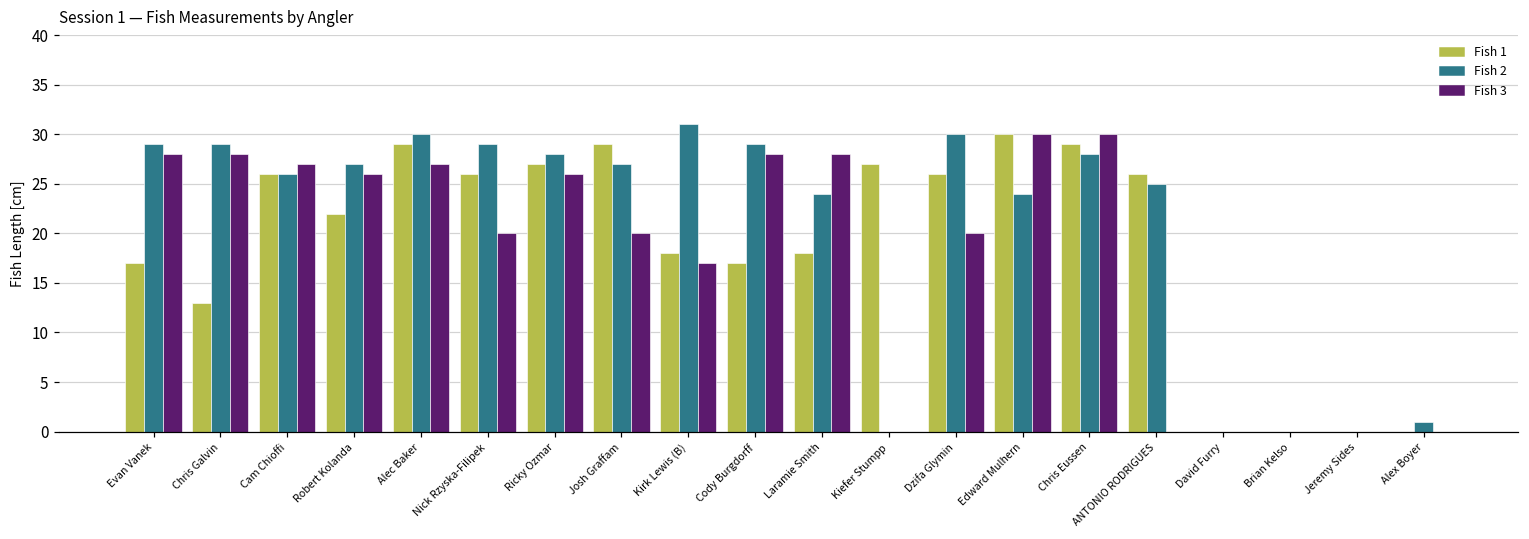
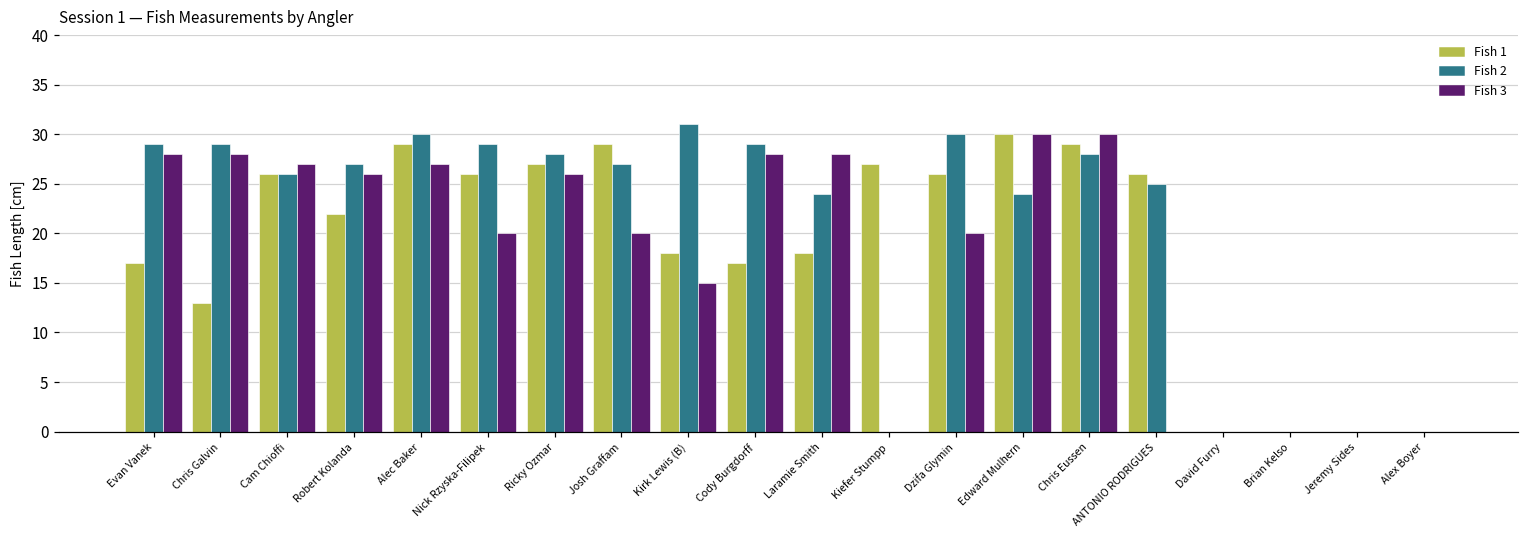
  {
    "Fish 1": {
      "Evan Vanek": 17,
      "Chris Galvin": 13,
      "Cam Chioffi": 26,
      "Robert Kolanda": 22,
      "Alec Baker": 29,
      "Nick Rzyska-Filipek": 26,
      "Ricky Ozmar": 27,
      "Josh Graffam": 29,
      "Kirk Lewis (B)": 18,
      "Cody Burgdorff": 17,
      "Laramie Smith": 18,
      "Kiefer Stumpp": 27,
      "Dzifa Glymin": 26,
      "Edward Mulhern": 30,
      "Chris Eussen": 29,
      "ANTONIO RODRIGUES": 26,
      "David Furry": 0,
      "Brian Kelso": 0,
      "Jeremy Sides": 0,
      "Alex Boyer": 0
    },
    "Fish 2": {
      "Evan Vanek": 29,
      "Chris Galvin": 29,
      "Cam Chioffi": 26,
      "Robert Kolanda": 27,
      "Alec Baker": 30,
      "Nick Rzyska-Filipek": 29,
      "Ricky Ozmar": 28,
      "Josh Graffam": 27,
      "Kirk Lewis (B)": 31,
      "Cody Burgdorff": 29,
      "Laramie Smith": 24,
      "Kiefer Stumpp": 0,
      "Dzifa Glymin": 30,
      "Edward Mulhern": 24,
      "Chris Eussen": 28,
      "ANTONIO RODRIGUES": 25,
      "David Furry": 0,
      "Brian Kelso": 0,
      "Jeremy Sides": 0,
-     "Alex Boyer": 1
+     "Alex Boyer": 0
    },
    "Fish 3": {
      "Evan Vanek": 28,
      "Chris Galvin": 28,
      "Cam Chioffi": 27,
      "Robert Kolanda": 26,
      "Alec Baker": 27,
      "Nick Rzyska-Filipek": 20,
      "Ricky Ozmar": 26,
      "Josh Graffam": 20,
-     "Kirk Lewis (B)": 17,
+     "Kirk Lewis (B)": 15,
      "Cody Burgdorff": 28,
      "Laramie Smith": 28,
      "Kiefer Stumpp": 0,
      "Dzifa Glymin": 20,
      "Edward Mulhern": 30,
      "Chris Eussen": 30,
      "ANTONIO RODRIGUES": 0,
      "David Furry": 0,
      "Brian Kelso": 0,
      "Jeremy Sides": 0,
      "Alex Boyer": 0
    }
  }
